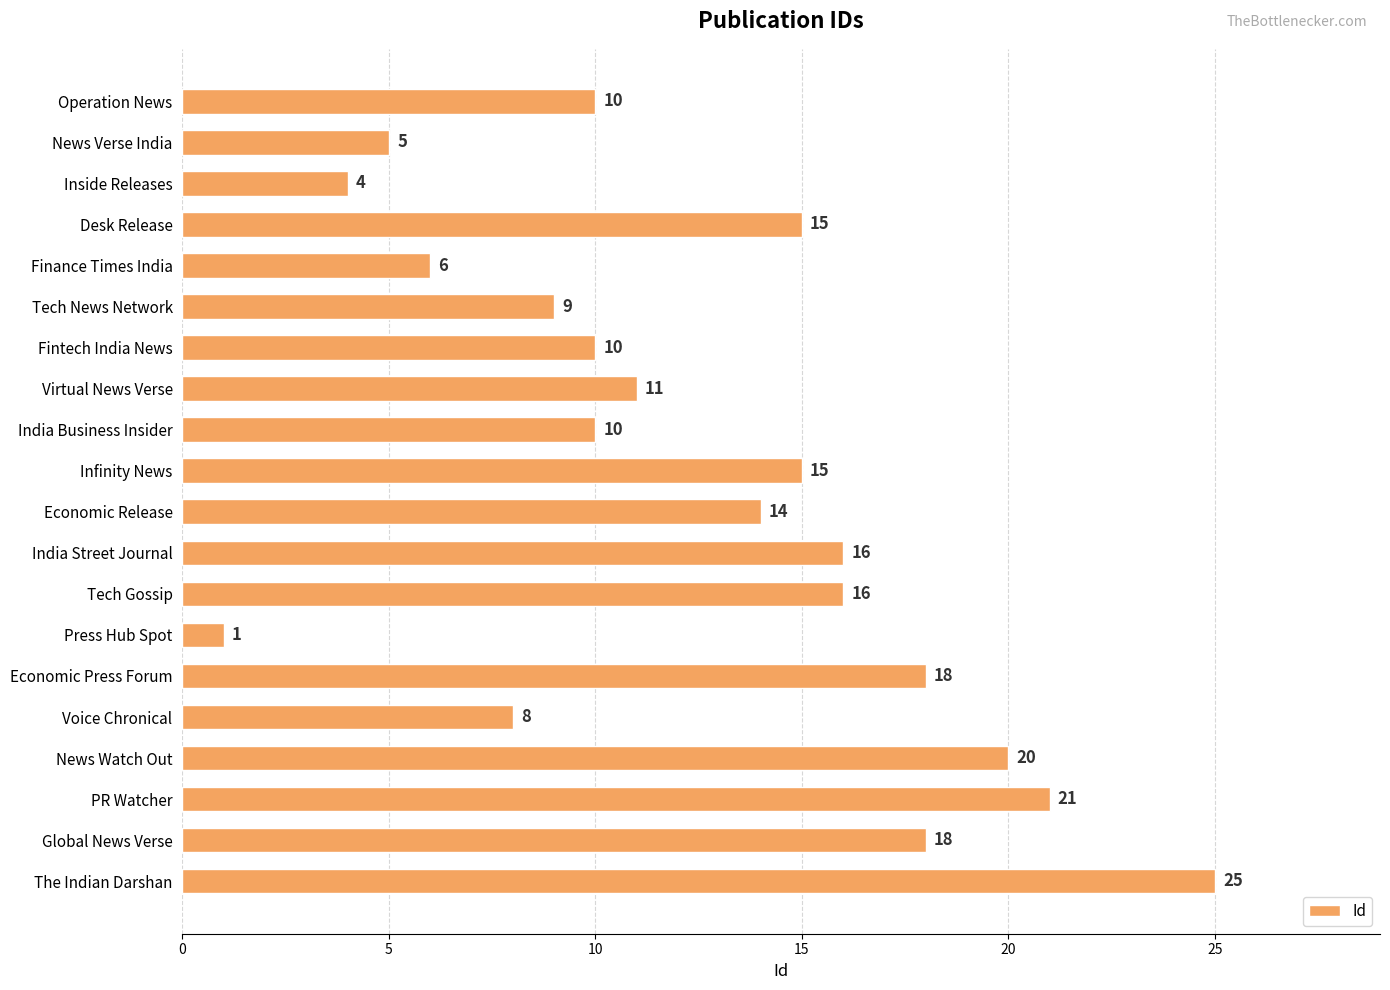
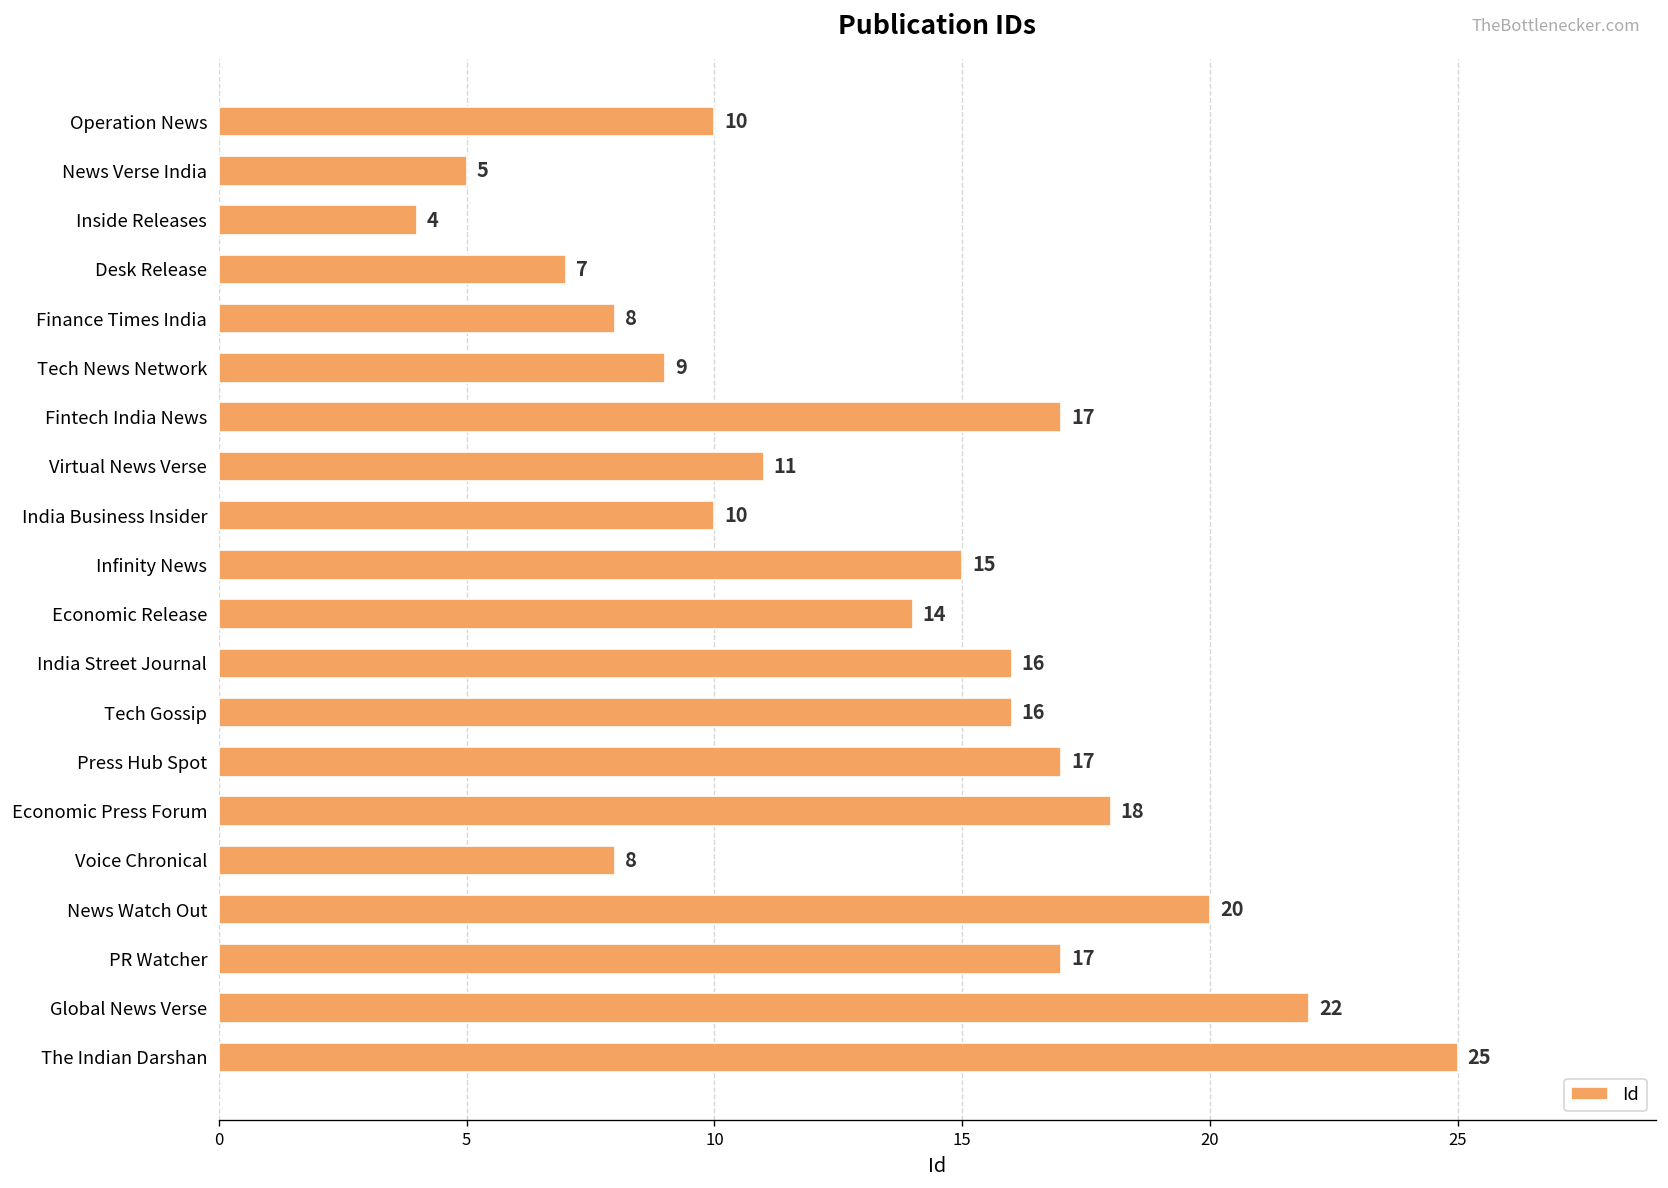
  {
    "Operation News": 10,
    "News Verse India": 5,
    "Inside Releases": 4,
-   "Desk Release": 15,
-   "Finance Times India": 6,
+   "Desk Release": 7,
+   "Finance Times India": 8,
    "Tech News Network": 9,
-   "Fintech India News": 10,
+   "Fintech India News": 17,
    "Virtual News Verse": 11,
    "India Business Insider": 10,
    "Infinity News": 15,
    "Economic Release": 14,
    "India Street Journal": 16,
    "Tech Gossip": 16,
-   "Press Hub Spot": 1,
+   "Press Hub Spot": 17,
    "Economic Press Forum": 18,
    "Voice Chronical": 8,
    "News Watch Out": 20,
-   "PR Watcher": 21,
-   "Global News Verse": 18,
+   "PR Watcher": 17,
+   "Global News Verse": 22,
    "The Indian Darshan": 25
  }
